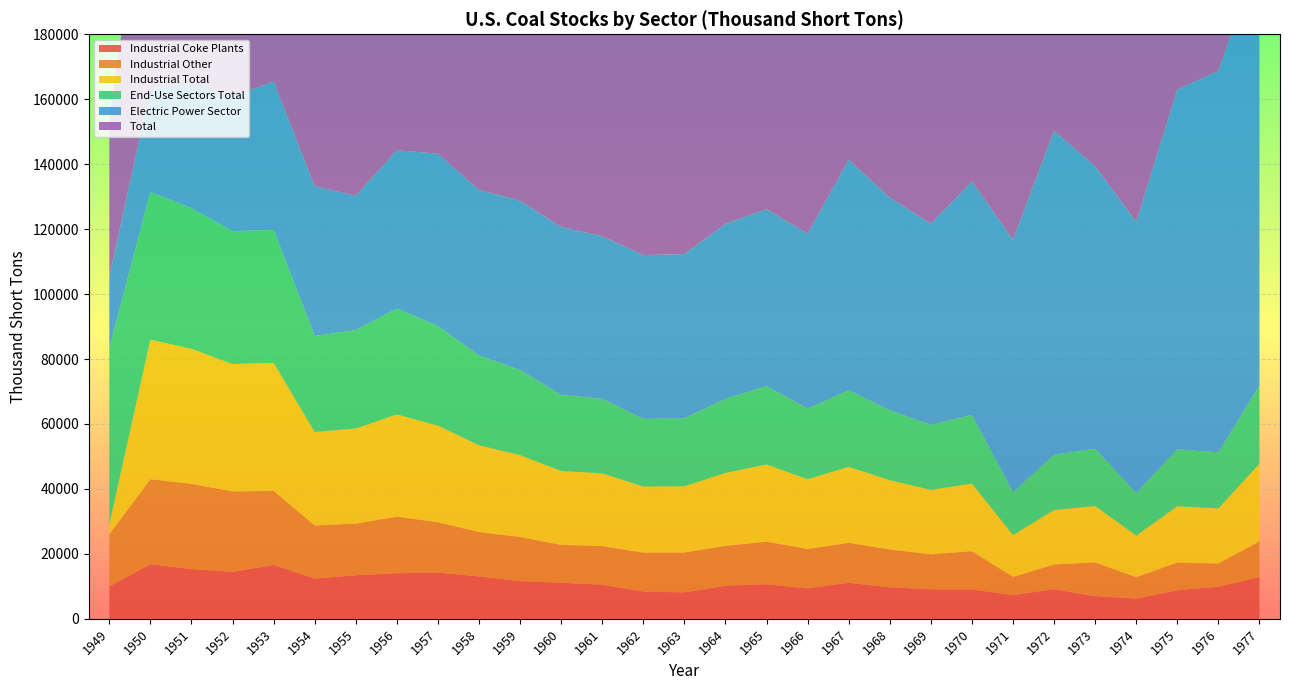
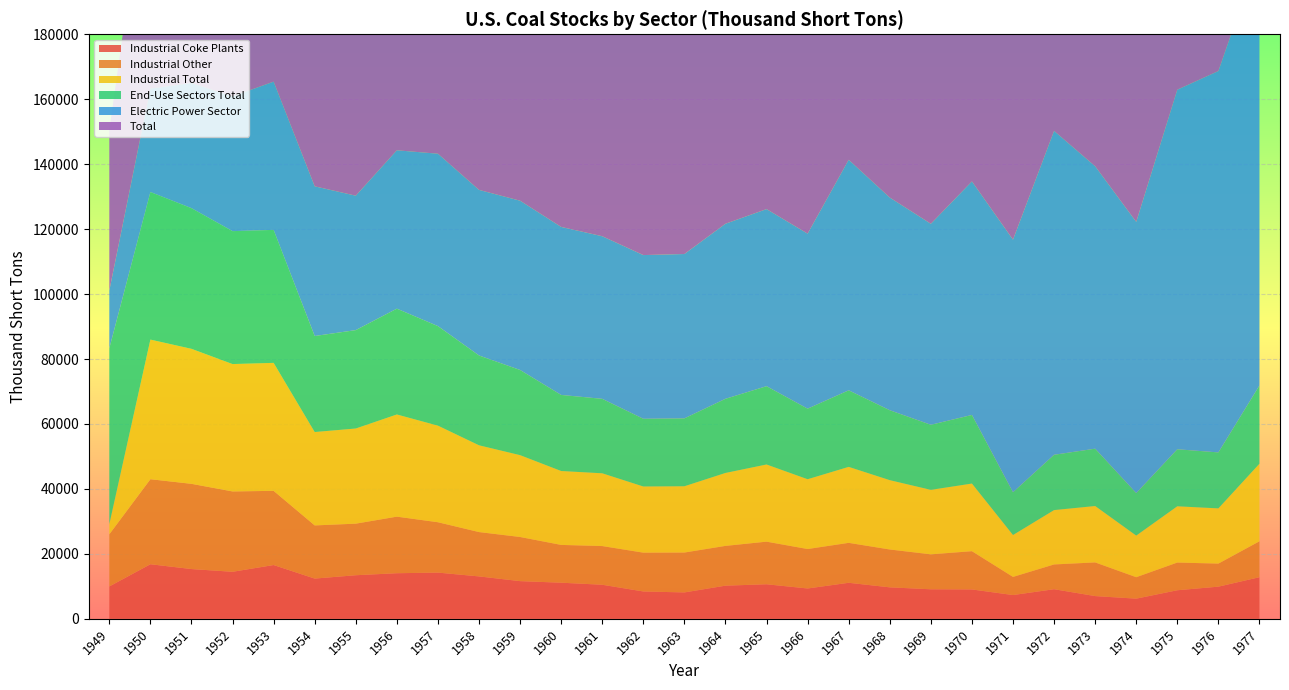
  {
    "Industrial Total": {
      "1949": 3000,
      "1950": 43000,
      "1951": 42000,
      "1952": 39000,
      "1953": 39000,
      "1954": 29000,
      "1955": 29000,
      "1956": 31000,
      "1957": 30000,
      "1958": 27000,
      "1959": 25000,
      "1960": 23000,
      "1961": 22000,
      "1962": 20000,
      "1963": 20000,
      "1964": 22000,
      "1965": 24000,
      "1966": 21000,
      "1967": 23000,
      "1968": 21000,
      "1969": 20000,
      "1970": 21000,
      "1971": 13000,
      "1972": 17000,
      "1973": 17000,
      "1974": 13000,
      "1975": 17000,
      "1976": 17000,
      "1977": 24000
    },
    "End-Use Sectors Total": {
      "1949": 54000,
      "1950": 45000,
      "1951": 43000,
      "1952": 41000,
      "1953": 41000,
      "1954": 30000,
      "1955": 30000,
      "1956": 33000,
      "1957": 31000,
      "1958": 28000,
      "1959": 26000,
      "1960": 23000,
      "1961": 23000,
      "1962": 21000,
      "1963": 21000,
      "1964": 23000,
      "1965": 24000,
      "1966": 22000,
      "1967": 24000,
      "1968": 22000,
      "1969": 20000,
      "1970": 21000,
      "1971": 13000,
      "1972": 17000,
      "1973": 18000,
      "1974": 13000,
      "1975": 18000,
      "1976": 17000,
      "1977": 24000
    },
    "Electric Power Sector": {
-     "1949": 22000,
+     "1949": 18000,
      "1953": 46000,
      "1954": 46000,
      "1955": 41000,
      "1956": 49000,
      "1957": 53000,
      "1958": 51000,
      "1959": 52000,
      "1960": 52000,
      "1961": 50000,
      "1962": 50000,
      "1963": 51000,
      "1964": 54000,
      "1965": 55000,
      "1966": 54000,
      "1967": 71000,
      "1968": 65000,
      "1969": 62000,
      "1970": 72000,
      "1971": 78000,
      "1972": 100000,
      "1973": 87000,
      "1974": 84000,
      "1975": 111000,
      "1976": 117000
    }
  }
